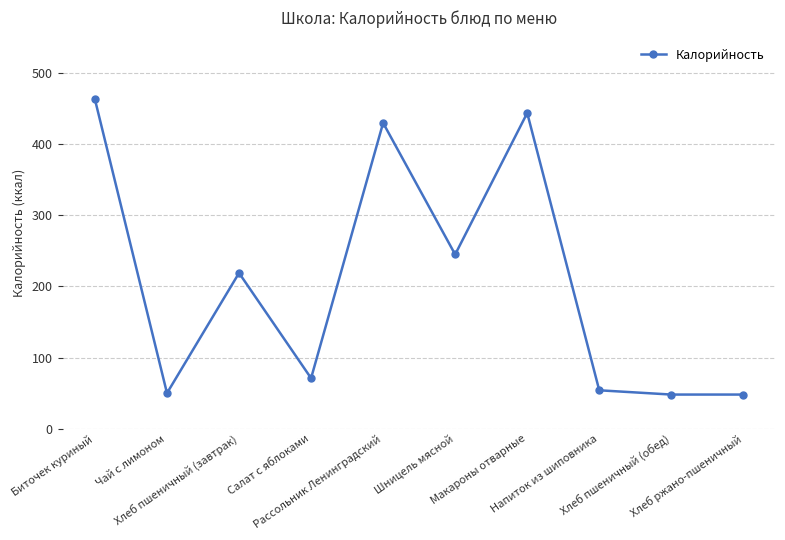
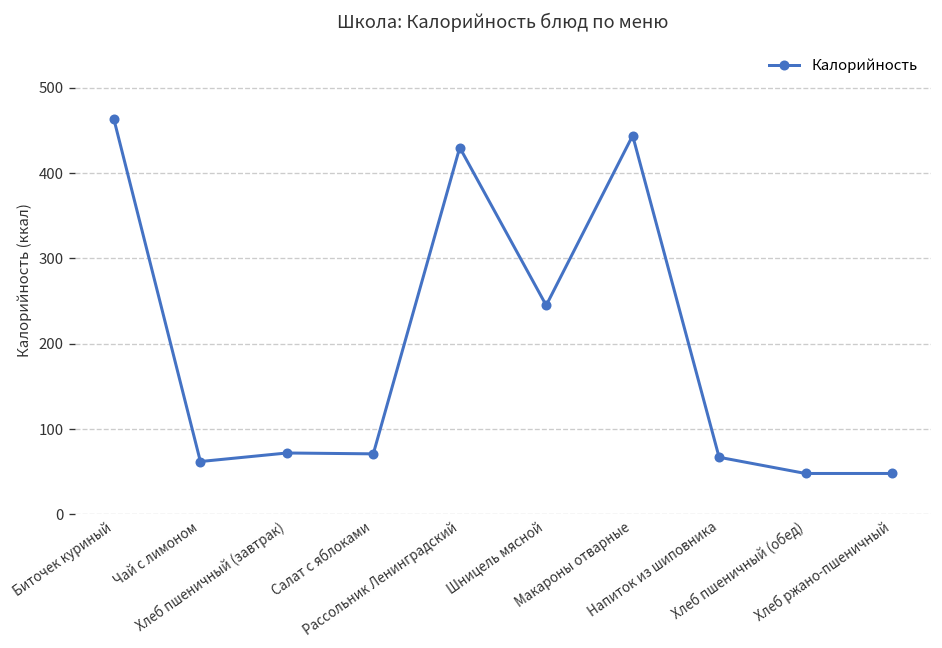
  {
    "Биточек куриный": 460,
-   "Чай с лимоном": 50,
-   "Хлеб пшеничный (завтрак)": 220,
+   "Чай с лимоном": 60,
+   "Хлеб пшеничный (завтрак)": 70,
    "Салат с яблоками": 70,
    "Рассольник Ленинградский": 430,
    "Шницель мясной": 250,
    "Макароны отварные": 440,
-   "Напиток из шиповника": 50,
+   "Напиток из шиповника": 70,
    "Хлеб пшеничный (обед)": 50,
    "Хлеб ржано-пшеничный": 50
  }
